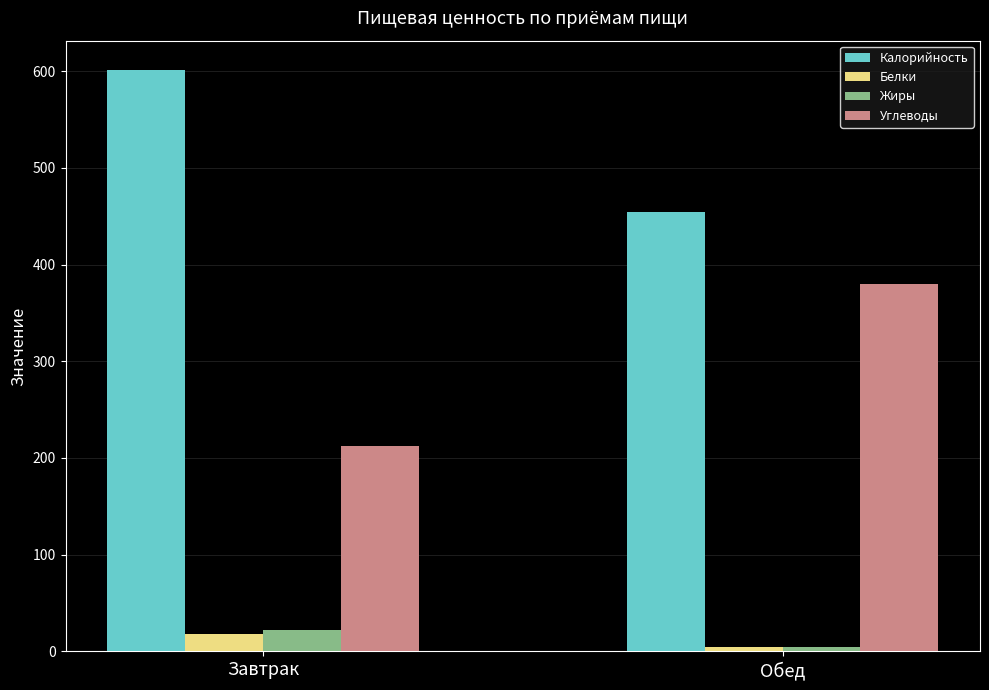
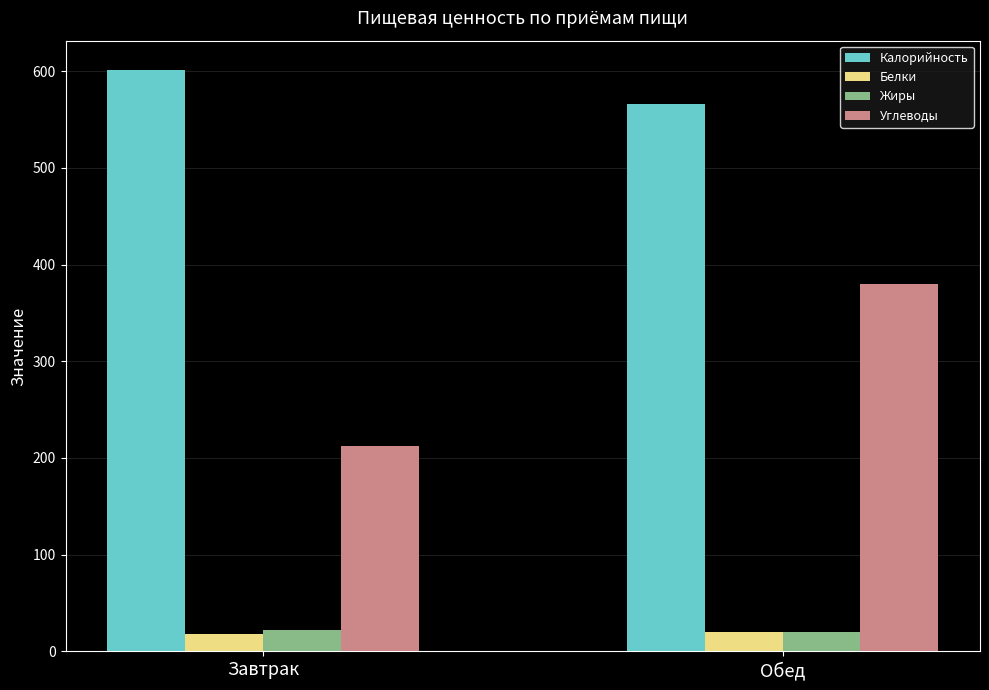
  {
    "Калорийность": {
      "Завтрак": 600,
-     "Обед": 450
+     "Обед": 570
    },
    "Белки": {
      "Завтрак": 20,
-     "Обед": 0
+     "Обед": 20
    },
    "Жиры": {
      "Завтрак": 20,
-     "Обед": 0
+     "Обед": 20
    },
    "Углеводы": {
      "Завтрак": 210,
      "Обед": 380
    }
  }
